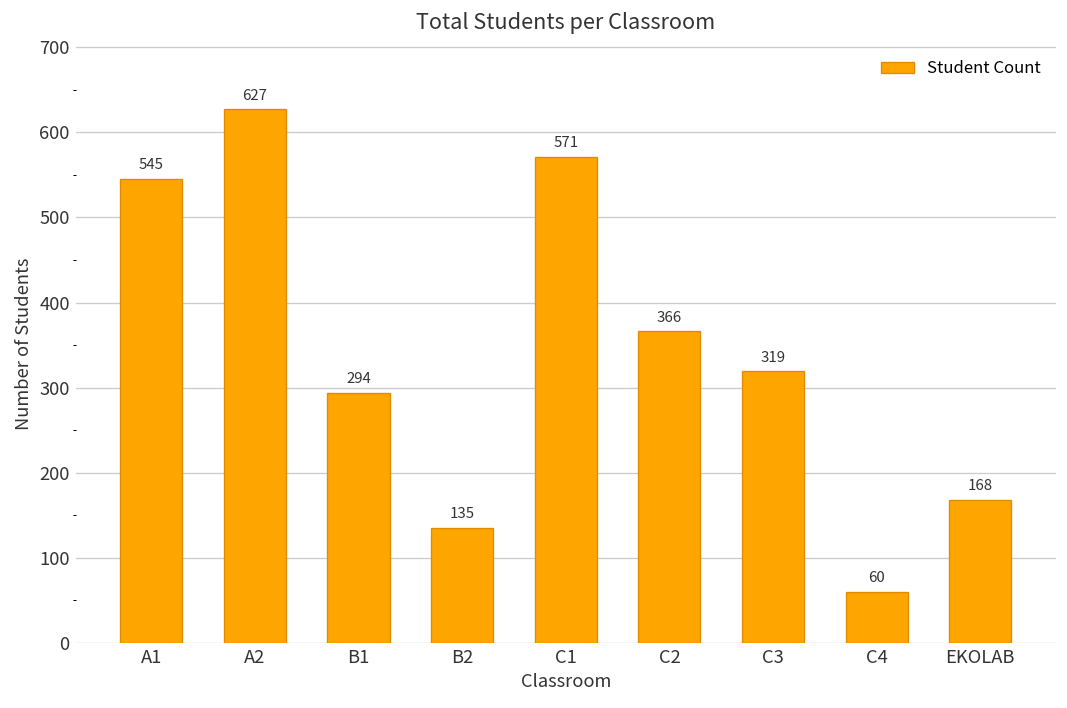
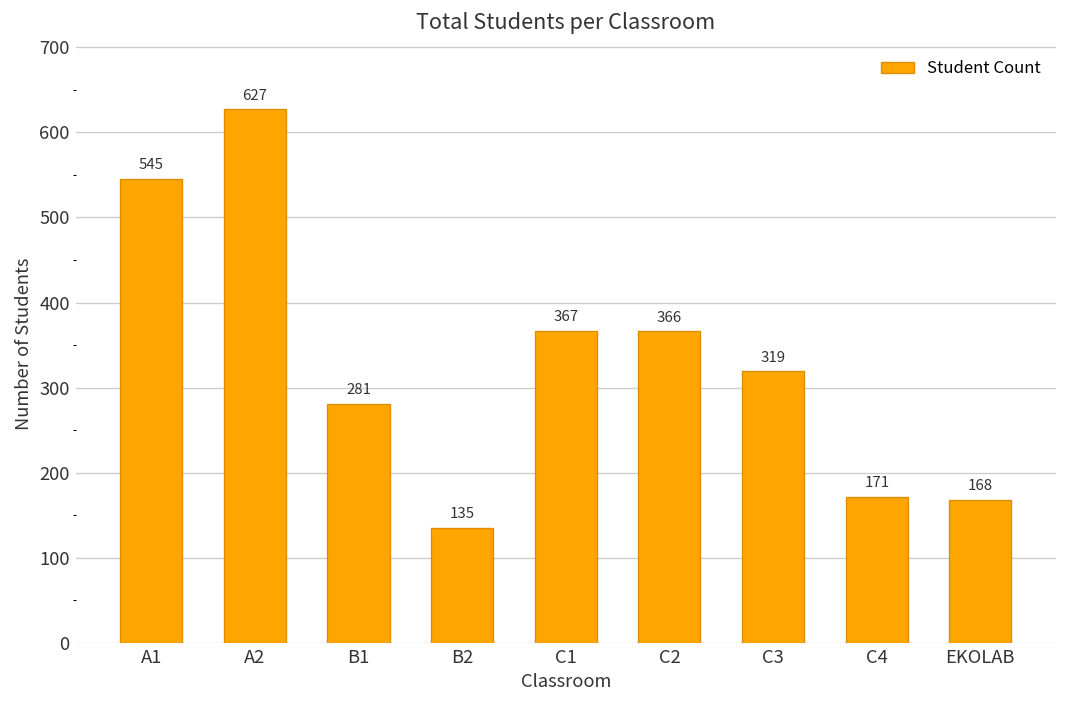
  {
    "A1": 545,
    "A2": 627,
-   "B1": 294,
+   "B1": 281,
    "B2": 135,
-   "C1": 571,
+   "C1": 367,
    "C2": 366,
    "C3": 319,
-   "C4": 60,
+   "C4": 171,
    "EKOLAB": 168
  }
